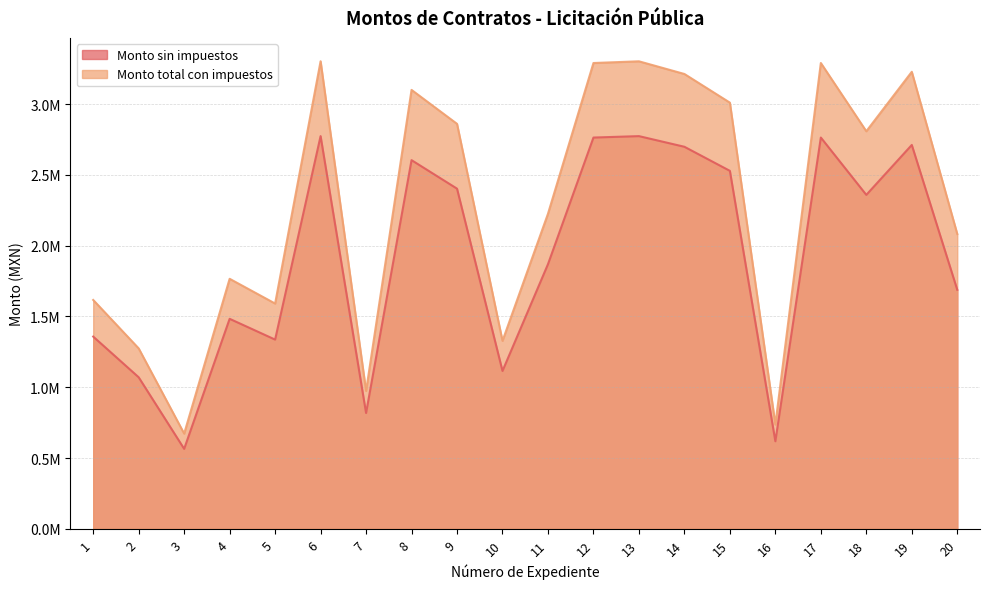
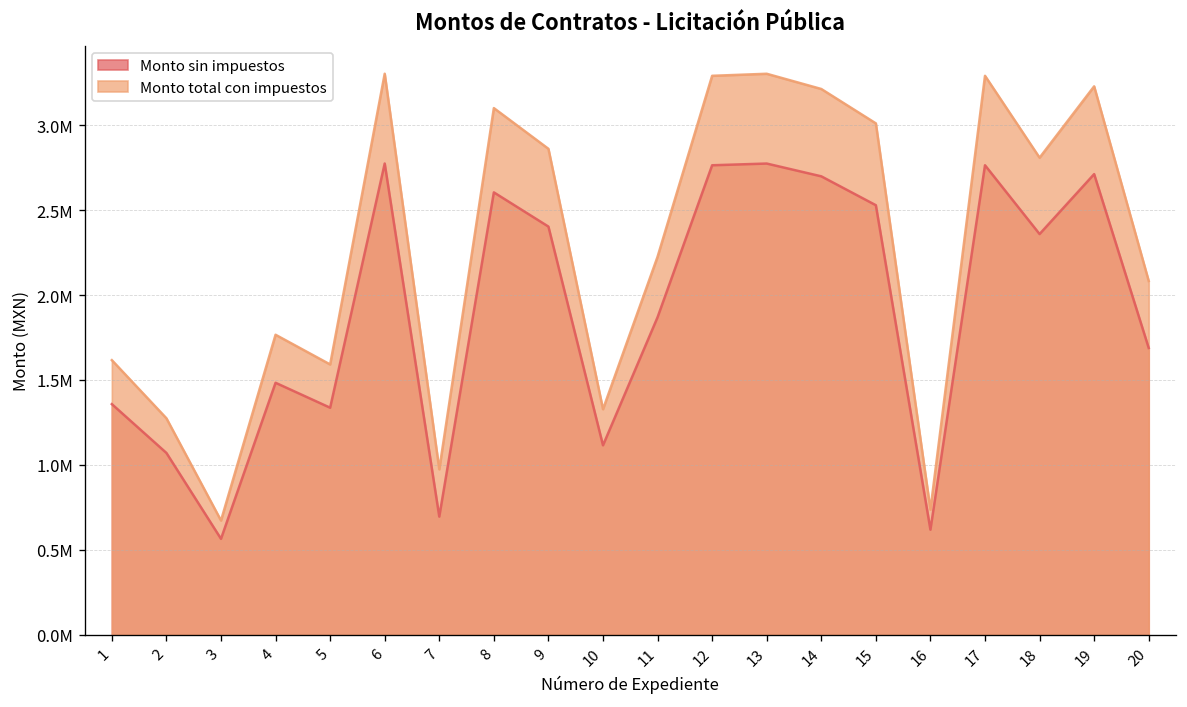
  {
    "Monto sin impuestos": {
      "1": 1360000,
      "2": 1070000,
      "3": 570000,
      "4": 1480000,
      "5": 1340000,
      "6": 2770000,
-     "7": 820000,
+     "7": 700000,
      "8": 2600000,
      "9": 2400000,
      "10": 1120000,
      "11": 1870000,
      "12": 2760000,
      "13": 2770000,
      "14": 2700000,
      "15": 2530000,
      "16": 620000,
      "17": 2760000,
      "18": 2360000,
      "19": 2710000,
      "20": 1690000
    },
    "Monto total con impuestos": {
      "1": 1620000,
      "2": 1270000,
      "3": 670000,
      "4": 1770000,
      "5": 1590000,
      "6": 3300000,
      "7": 970000,
      "8": 3100000,
      "9": 2860000,
      "10": 1330000,
      "11": 2230000,
      "12": 3290000,
      "13": 3300000,
      "14": 3210000,
      "15": 3010000,
      "16": 740000,
      "17": 3290000,
      "18": 2810000,
      "19": 3230000,
      "20": 2080000
    }
  }
